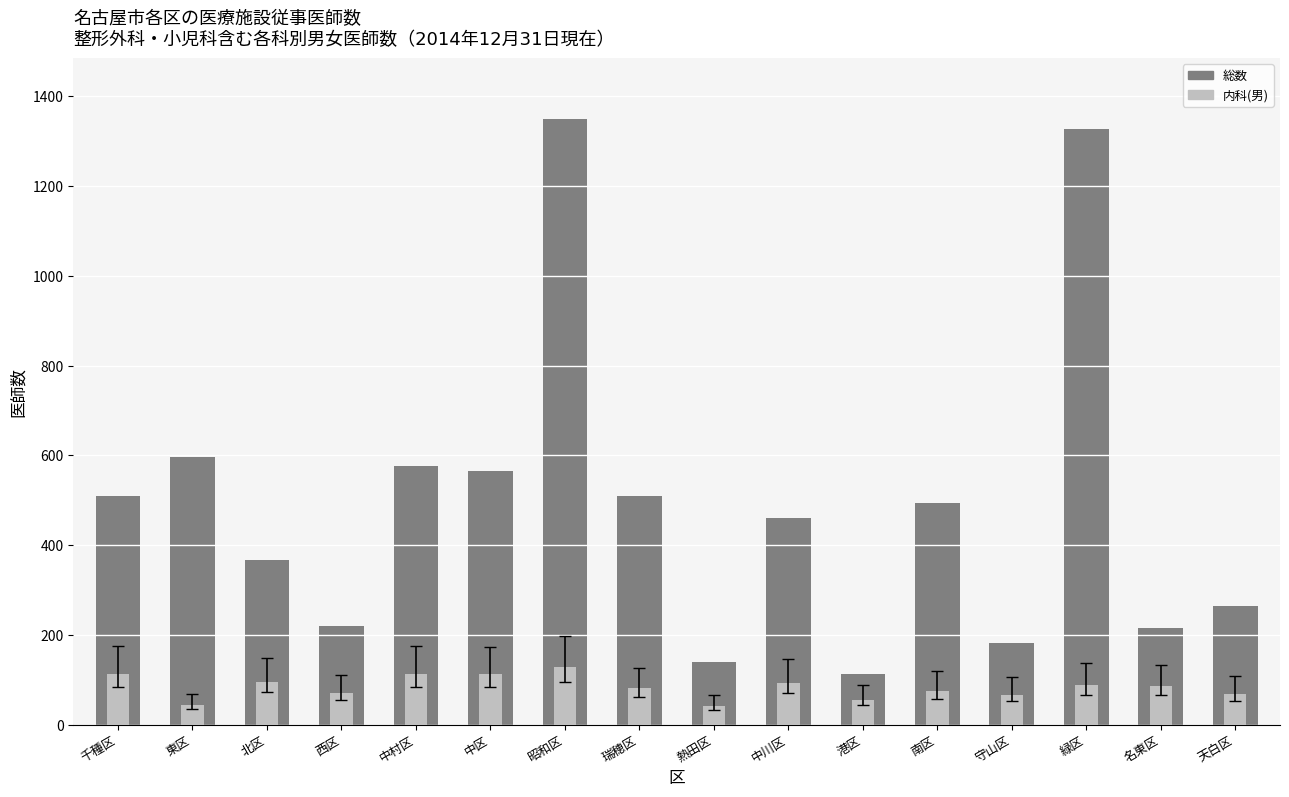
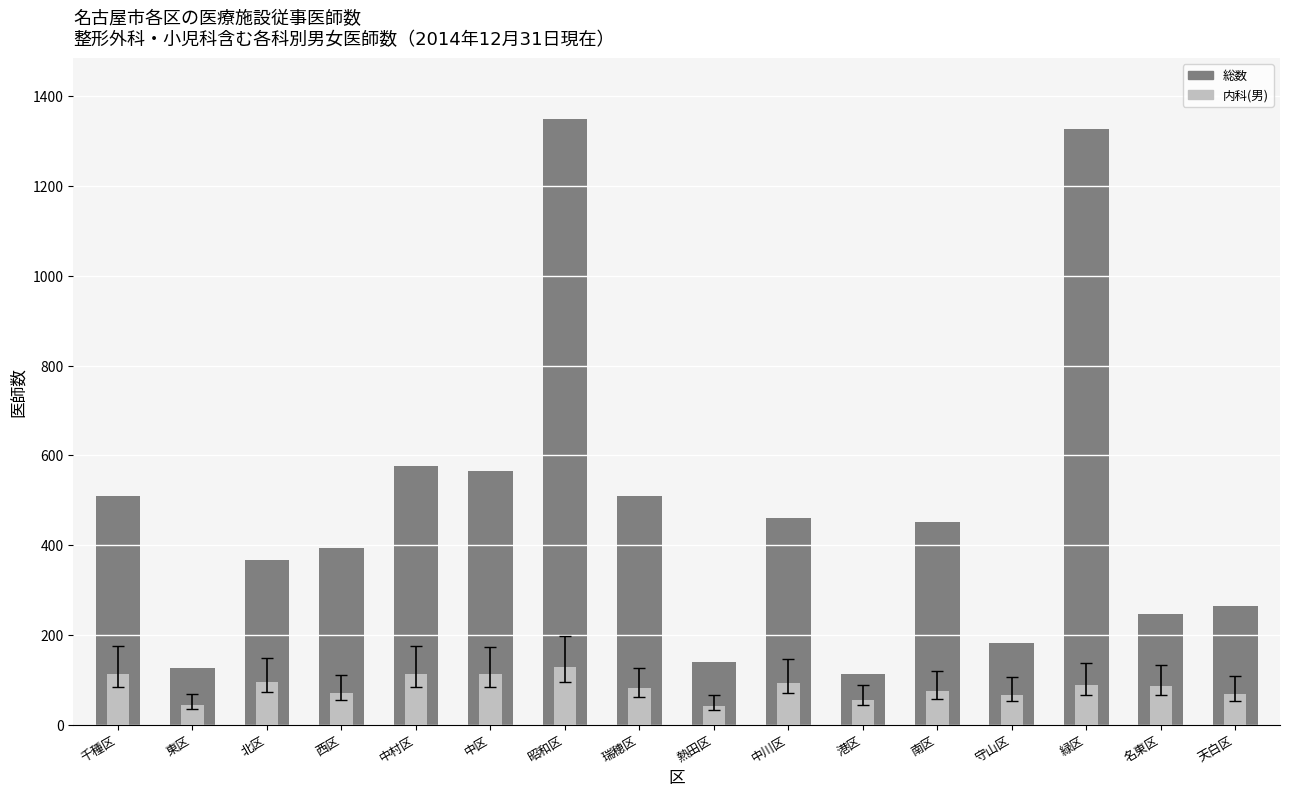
  {
    "総数": {
      "千種区": 510,
-     "東区": 600,
+     "東区": 130,
      "北区": 370,
-     "西区": 220,
+     "西区": 390,
      "中村区": 580,
      "中区": 570,
      "昭和区": 1350,
      "瑞穂区": 510,
      "熱田区": 140,
      "中川区": 460,
      "港区": 110,
-     "南区": 490,
+     "南区": 450,
      "守山区": 180,
      "緑区": 1330,
-     "名東区": 220,
+     "名東区": 250,
      "天白区": 260
    }
  }
